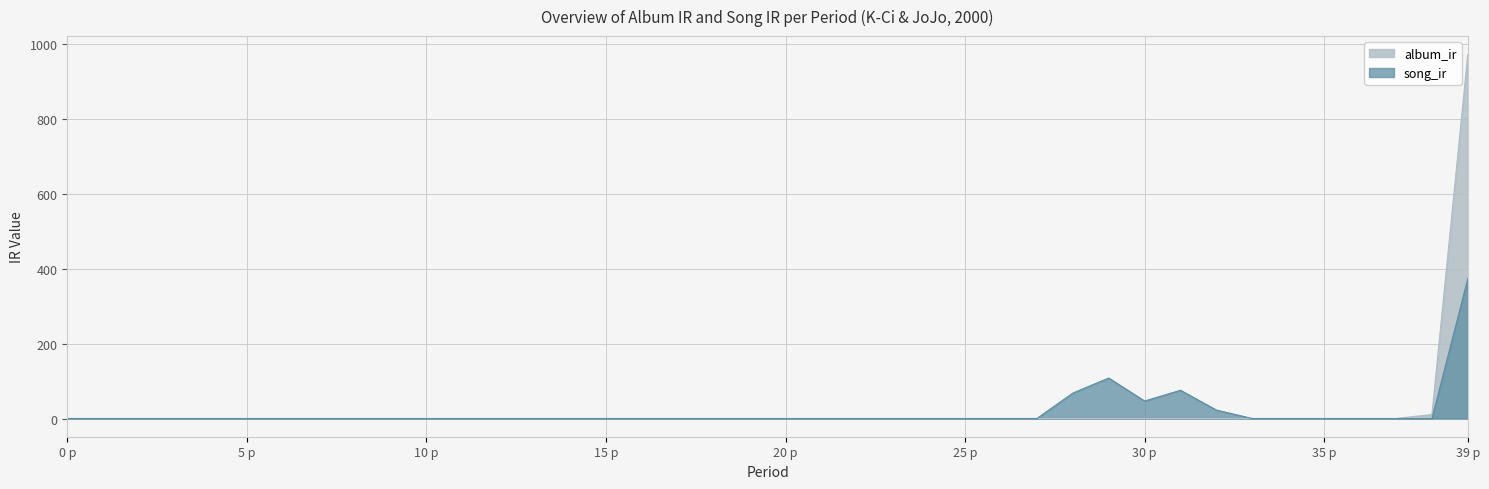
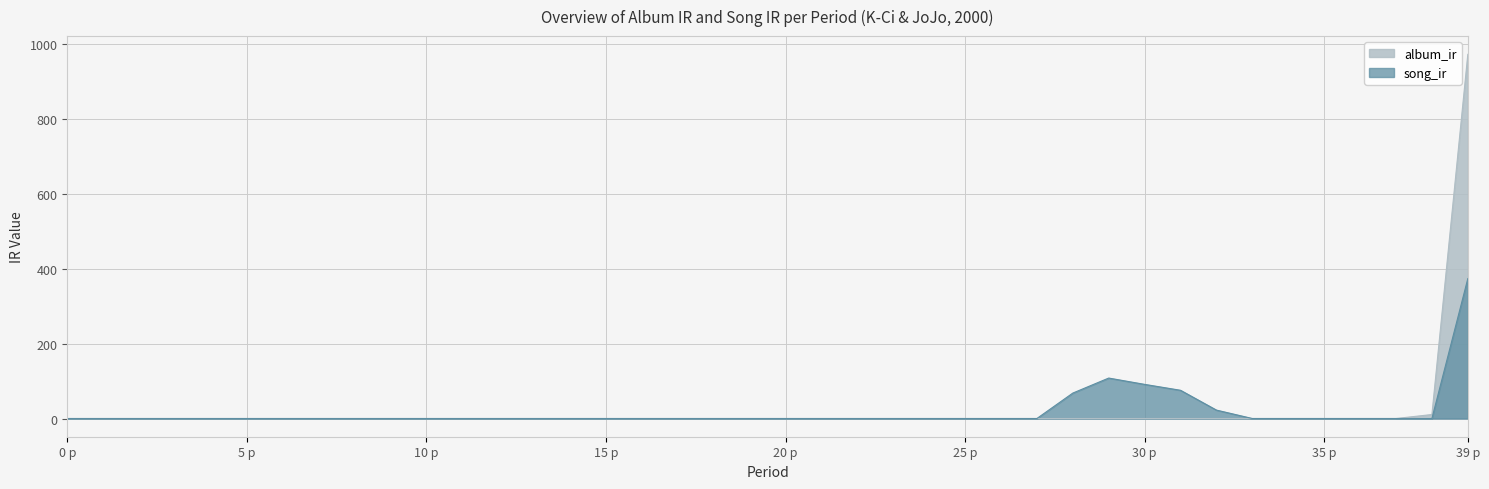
  {
    "album_ir": {
      "30 p": 0,
      "39 p": 970
    },
    "song_ir": {
-     "30 p": 50,
+     "30 p": 90,
      "39 p": 370
    }
  }
